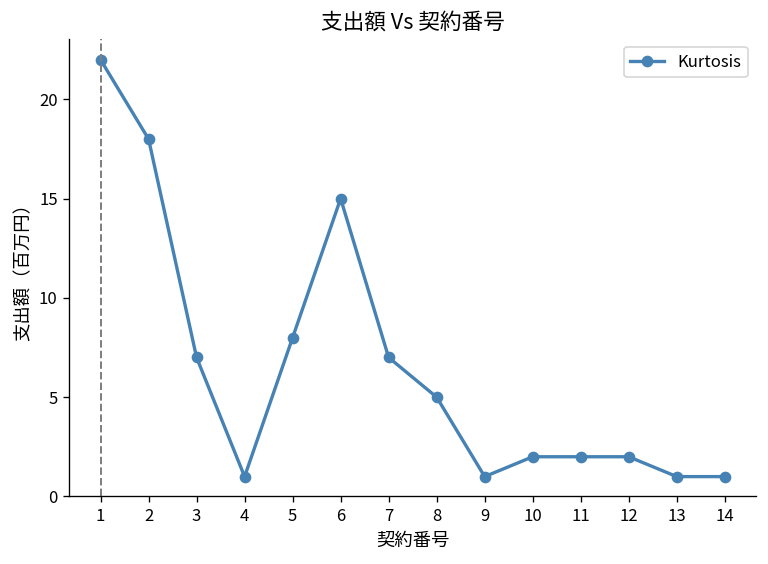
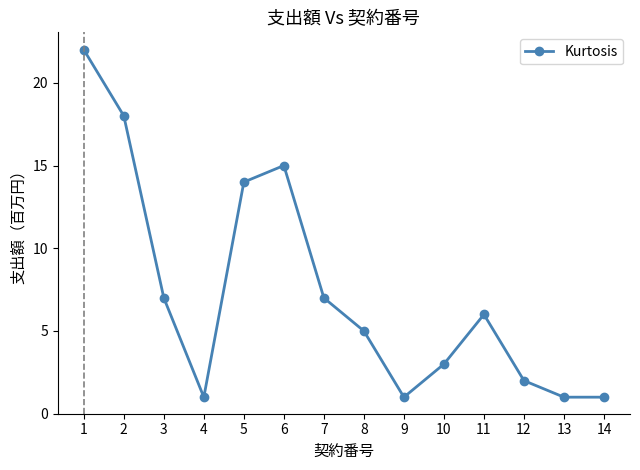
  {
    "1": 22,
    "2": 18,
    "3": 7,
    "4": 1,
-   "5": 8,
+   "5": 14,
    "6": 15,
    "7": 7,
    "8": 5,
    "9": 1,
-   "10": 2,
-   "11": 2,
+   "10": 3,
+   "11": 6,
    "12": 2,
    "13": 1,
    "14": 1
  }
